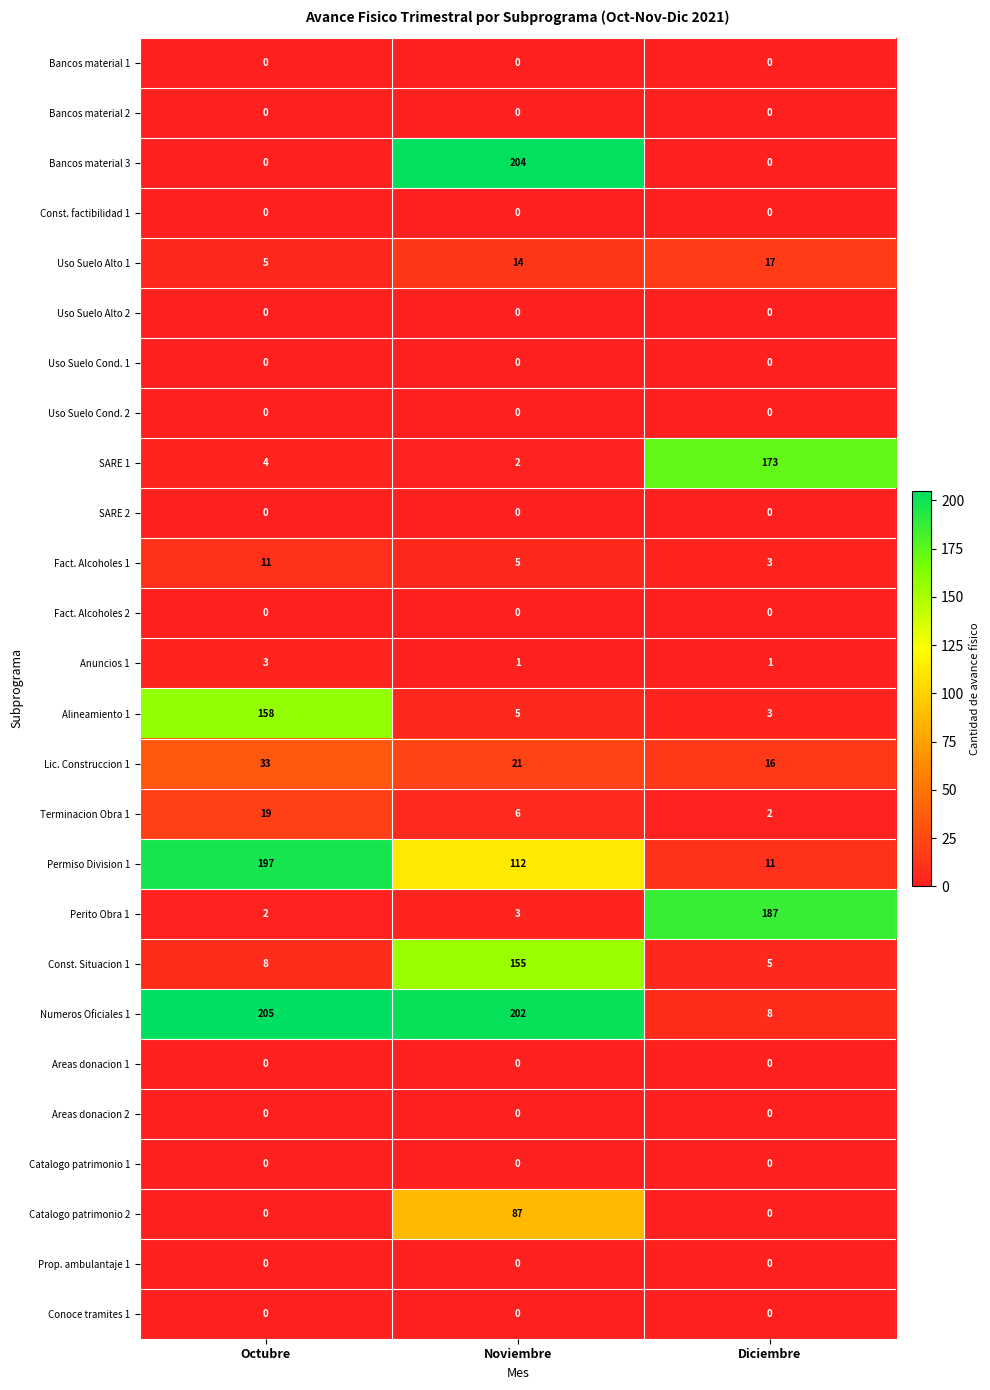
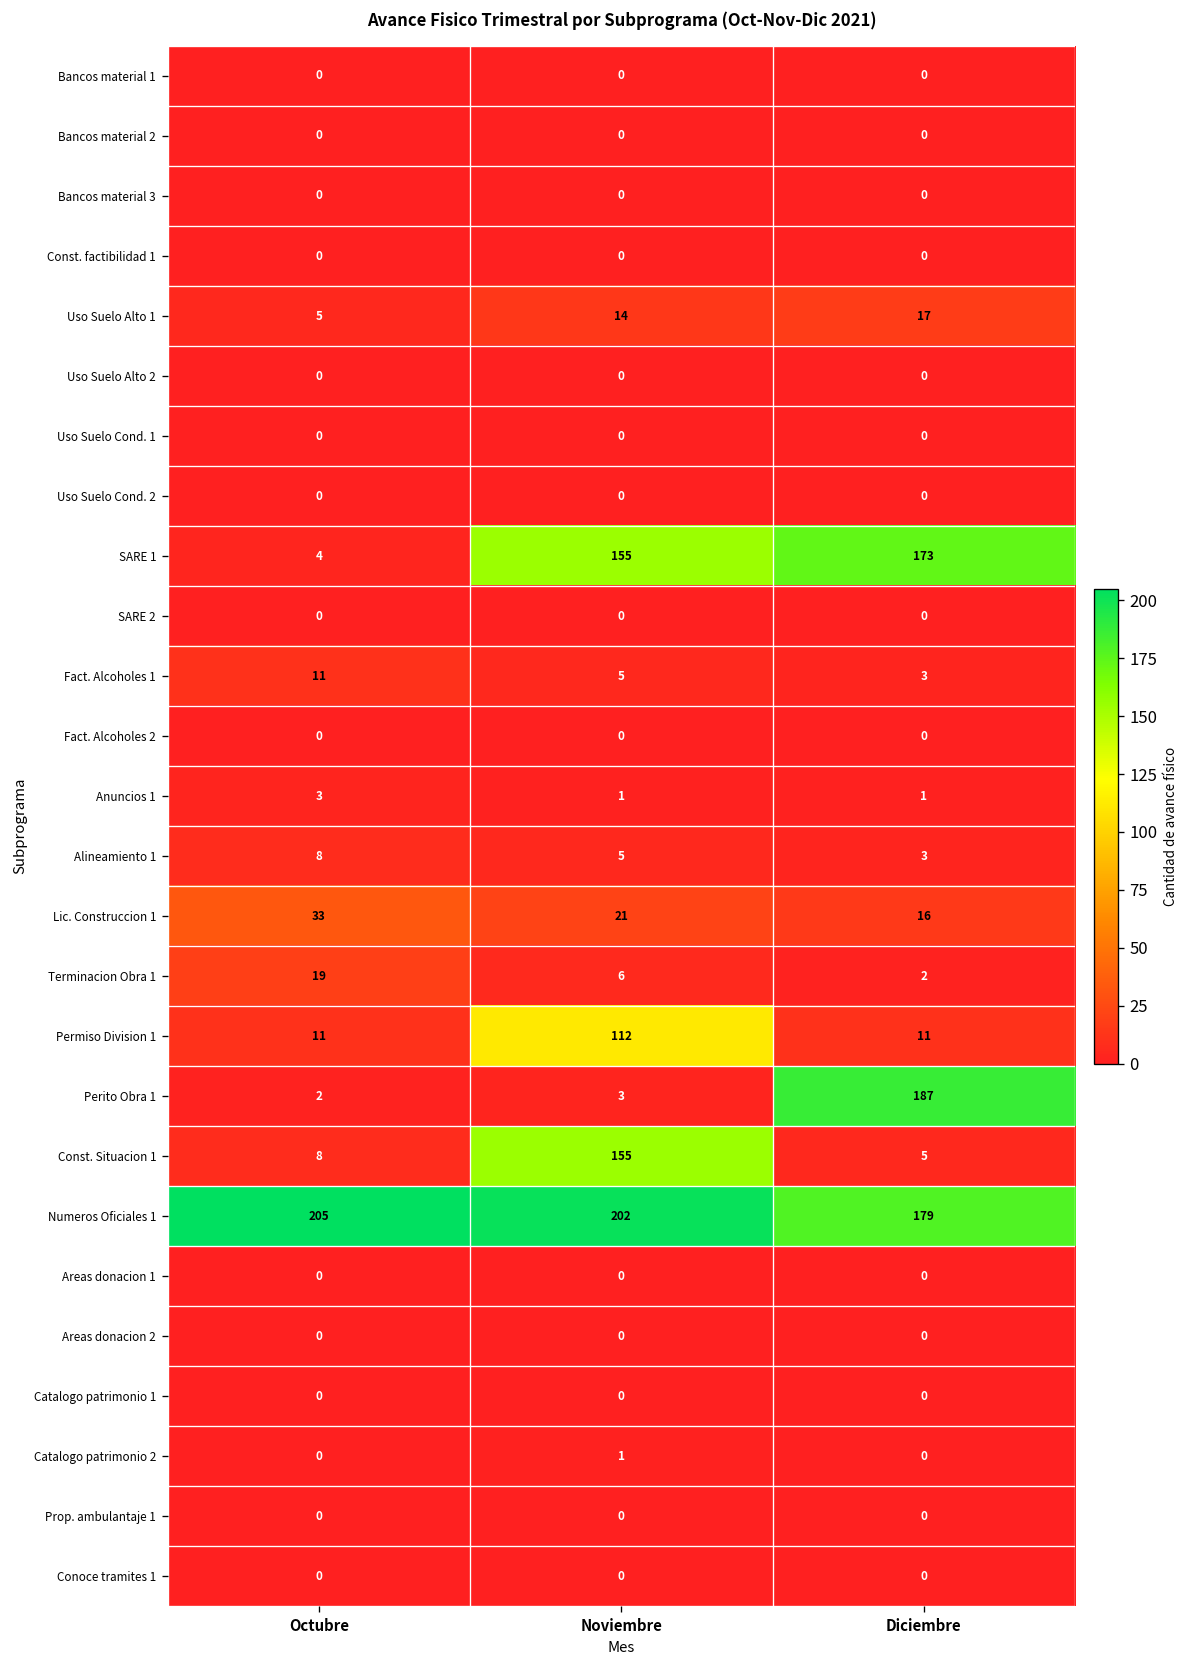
  {
    "Bancos material 1": {
      "Octubre": 0,
      "Noviembre": 0,
      "Diciembre": 0
    },
    "Bancos material 2": {
      "Octubre": 0,
      "Noviembre": 0,
      "Diciembre": 0
    },
    "Bancos material 3": {
      "Octubre": 0,
-     "Noviembre": 204,
+     "Noviembre": 0,
      "Diciembre": 0
    },
    "Const. factibilidad 1": {
      "Octubre": 0,
      "Noviembre": 0,
      "Diciembre": 0
    },
    "Uso Suelo Alto 1": {
      "Octubre": 5,
      "Noviembre": 14,
      "Diciembre": 17
    },
    "Uso Suelo Alto 2": {
      "Octubre": 0,
      "Noviembre": 0,
      "Diciembre": 0
    },
    "Uso Suelo Cond. 1": {
      "Octubre": 0,
      "Noviembre": 0,
      "Diciembre": 0
    },
    "Uso Suelo Cond. 2": {
      "Octubre": 0,
      "Noviembre": 0,
      "Diciembre": 0
    },
    "SARE 1": {
      "Octubre": 4,
-     "Noviembre": 2,
+     "Noviembre": 155,
      "Diciembre": 173
    },
    "SARE 2": {
      "Octubre": 0,
      "Noviembre": 0,
      "Diciembre": 0
    },
    "Fact. Alcoholes 1": {
      "Octubre": 11,
      "Noviembre": 5,
      "Diciembre": 3
    },
    "Fact. Alcoholes 2": {
      "Octubre": 0,
      "Noviembre": 0,
      "Diciembre": 0
    },
    "Anuncios 1": {
      "Octubre": 3,
      "Noviembre": 1,
      "Diciembre": 1
    },
    "Alineamiento 1": {
-     "Octubre": 158,
+     "Octubre": 8,
      "Noviembre": 5,
      "Diciembre": 3
    },
    "Lic. Construccion 1": {
      "Octubre": 33,
      "Noviembre": 21,
      "Diciembre": 16
    },
    "Terminacion Obra 1": {
      "Octubre": 19,
      "Noviembre": 6,
      "Diciembre": 2
    },
    "Permiso Division 1": {
-     "Octubre": 197,
+     "Octubre": 11,
      "Noviembre": 112,
      "Diciembre": 11
    },
    "Perito Obra 1": {
      "Octubre": 2,
      "Noviembre": 3,
      "Diciembre": 187
    },
    "Const. Situacion 1": {
      "Octubre": 8,
      "Noviembre": 155,
      "Diciembre": 5
    },
    "Numeros Oficiales 1": {
      "Octubre": 205,
      "Noviembre": 202,
-     "Diciembre": 8
+     "Diciembre": 179
    },
    "Areas donacion 1": {
      "Octubre": 0,
      "Noviembre": 0,
      "Diciembre": 0
    },
    "Areas donacion 2": {
      "Octubre": 0,
      "Noviembre": 0,
      "Diciembre": 0
    },
    "Catalogo patrimonio 1": {
      "Octubre": 0,
      "Noviembre": 0,
      "Diciembre": 0
    },
    "Catalogo patrimonio 2": {
      "Octubre": 0,
-     "Noviembre": 87,
+     "Noviembre": 1,
      "Diciembre": 0
    },
    "Prop. ambulantaje 1": {
      "Octubre": 0,
      "Noviembre": 0,
      "Diciembre": 0
    },
    "Conoce tramites 1": {
      "Octubre": 0,
      "Noviembre": 0,
      "Diciembre": 0
    }
  }
